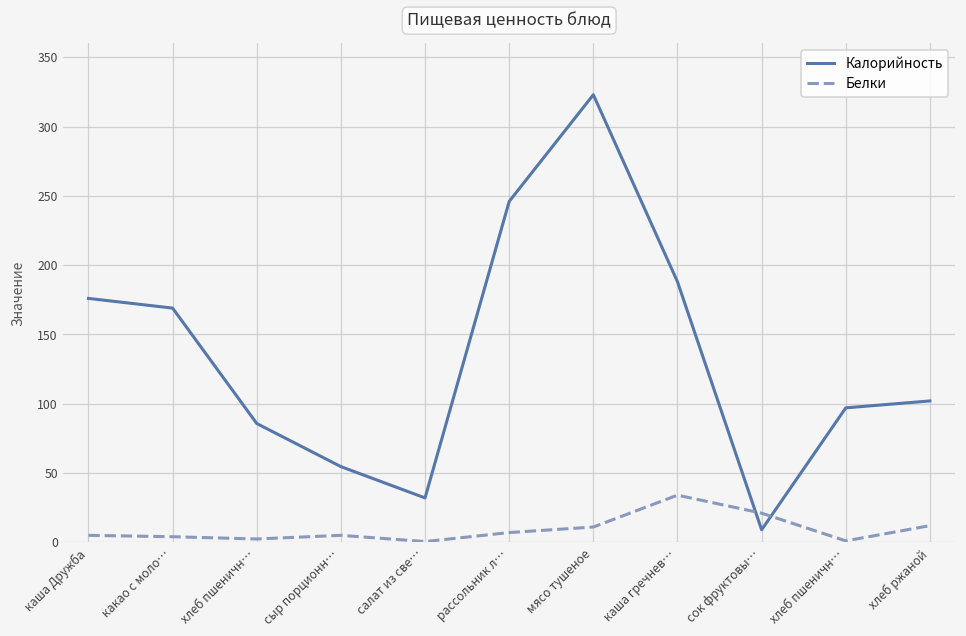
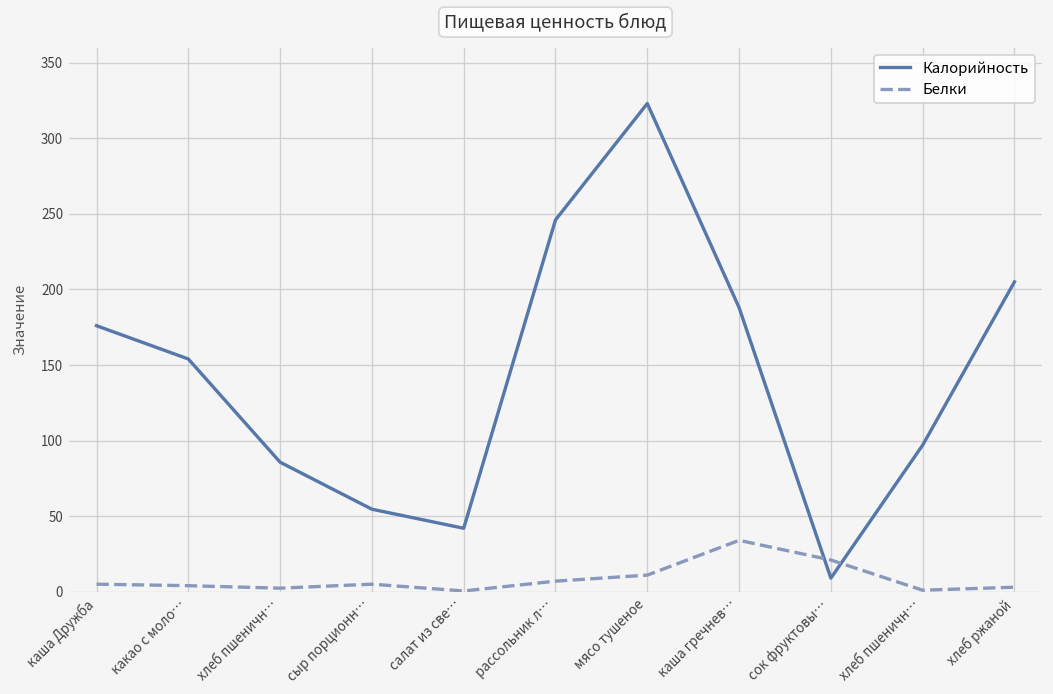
  {
    "Калорийность": {
      "каша Дружба": 176,
-     "какао с моло…": 169,
+     "какао с моло…": 154,
      "сыр порционн…": 55,
-     "салат из све…": 32,
+     "салат из све…": 42,
      "рассольник л…": 246,
      "мясо тушеное": 323,
      "каша гречнев…": 188,
      "сок фруктовы…": 9,
-     "хлеб ржаной": 102
+     "хлеб ржаной": 205
    },
    "Белки": {
      "каша Дружба": 5,
      "какао с моло…": 4,
      "сыр порционн…": 5,
      "салат из све…": 1,
      "рассольник л…": 7,
      "мясо тушеное": 11,
      "каша гречнев…": 34,
      "сок фруктовы…": 21,
-     "хлеб ржаной": 12
+     "хлеб ржаной": 3
    }
  }
